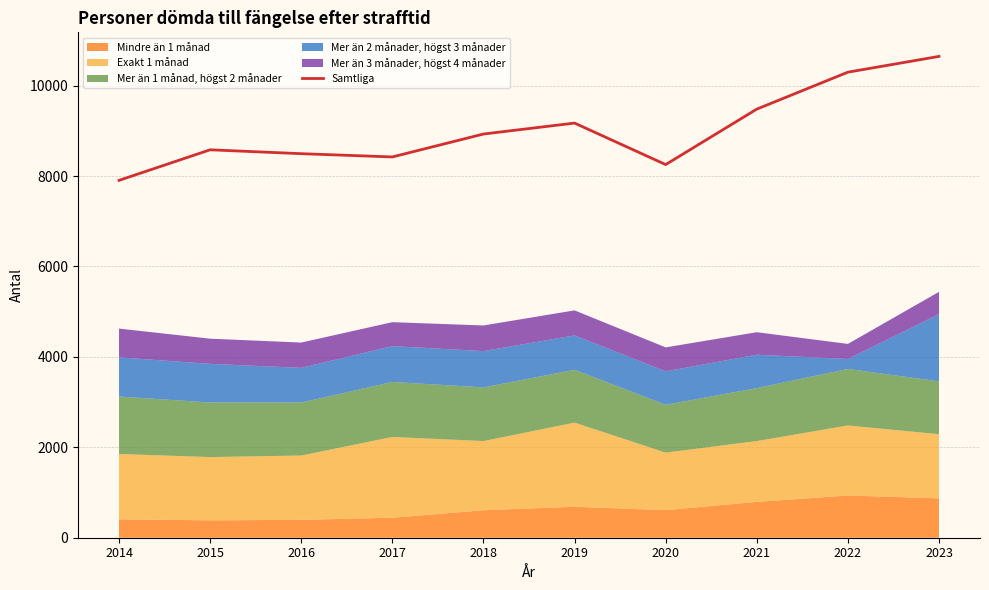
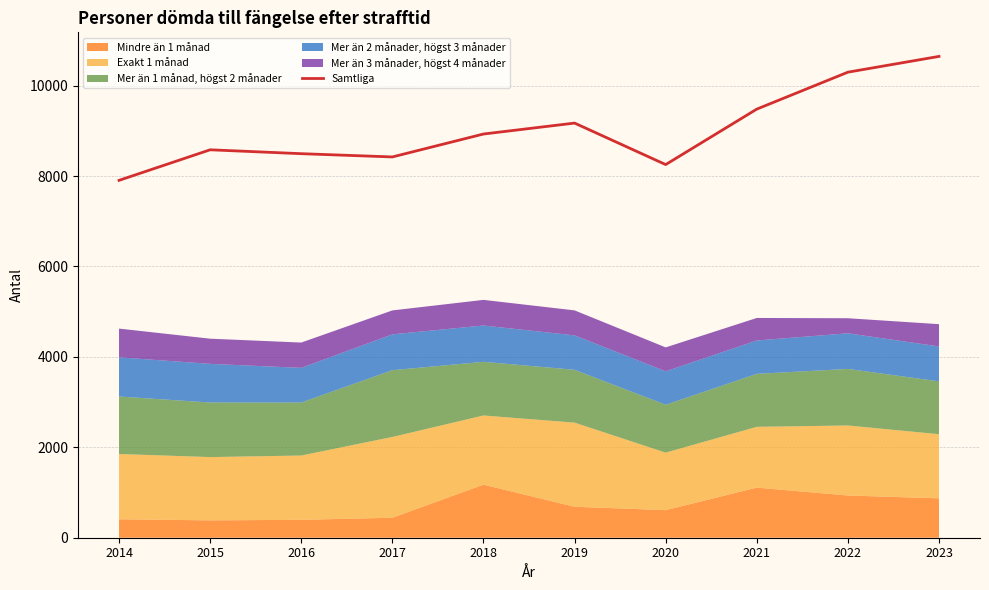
  {
    "Samtliga": {
      "2014": 7900,
      "2015": 8600,
      "2016": 8500,
      "2017": 8400,
      "2018": 8900,
      "2019": 9200,
      "2020": 8300,
      "2021": 9500,
      "2022": 10300,
      "2023": 10600
    },
    "Mindre än 1 månad": {
      "2014": 400,
      "2015": 400,
      "2016": 400,
      "2017": 400,
-     "2018": 600,
+     "2018": 1200,
      "2019": 700,
      "2020": 600,
-     "2021": 800,
+     "2021": 1100,
      "2022": 900,
      "2023": 900
    },
    "Exakt 1 månad": {
      "2014": 1400,
      "2015": 1400,
      "2016": 1400,
      "2017": 1800,
      "2018": 1500,
      "2019": 1900,
      "2020": 1300,
      "2021": 1300,
      "2022": 1500,
      "2023": 1400
    },
    "Mer än 1 månad, högst 2 månader": {
      "2014": 1300,
      "2015": 1200,
      "2016": 1200,
-     "2017": 1200,
+     "2017": 1500,
      "2018": 1200,
      "2019": 1200,
      "2020": 1100,
      "2021": 1200,
      "2022": 1300,
      "2023": 1200
    },
    "Mer än 2 månader, högst 3 månader": {
      "2014": 900,
      "2015": 900,
      "2016": 800,
      "2017": 800,
      "2018": 800,
      "2019": 800,
      "2020": 700,
      "2021": 700,
-     "2022": 200,
-     "2023": 1500
+     "2022": 800,
+     "2023": 800
    },
    "Mer än 3 månader, högst 4 månader": {
      "2014": 600,
      "2015": 600,
      "2016": 600,
      "2017": 500,
      "2018": 600,
      "2019": 600,
      "2020": 500,
      "2021": 500,
      "2022": 300,
      "2023": 500
    }
  }
